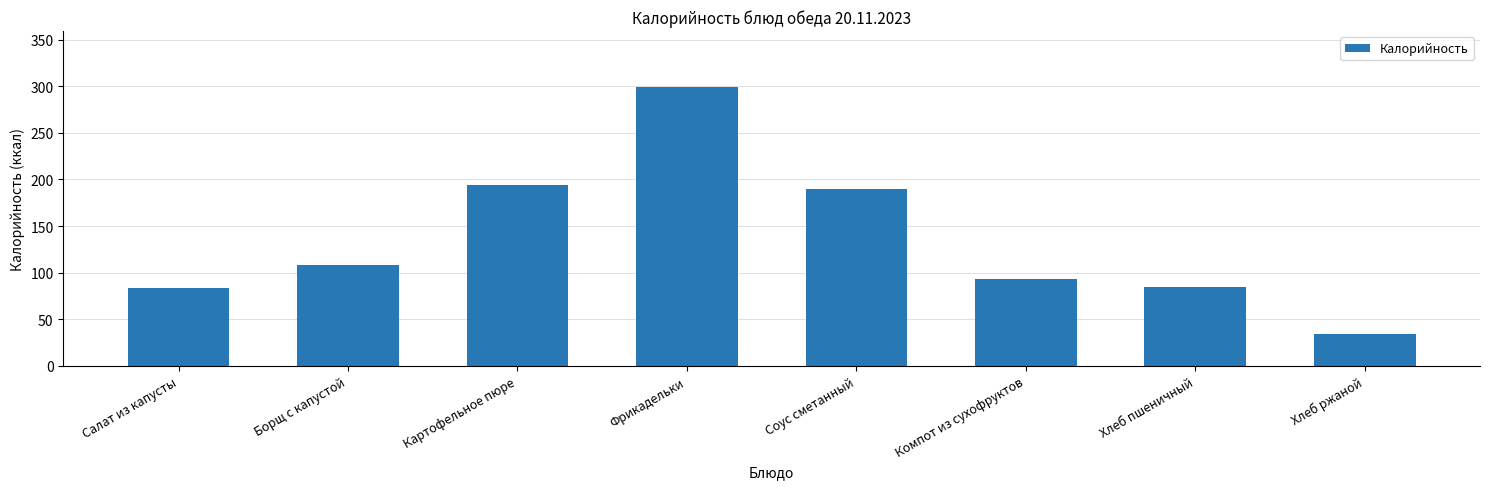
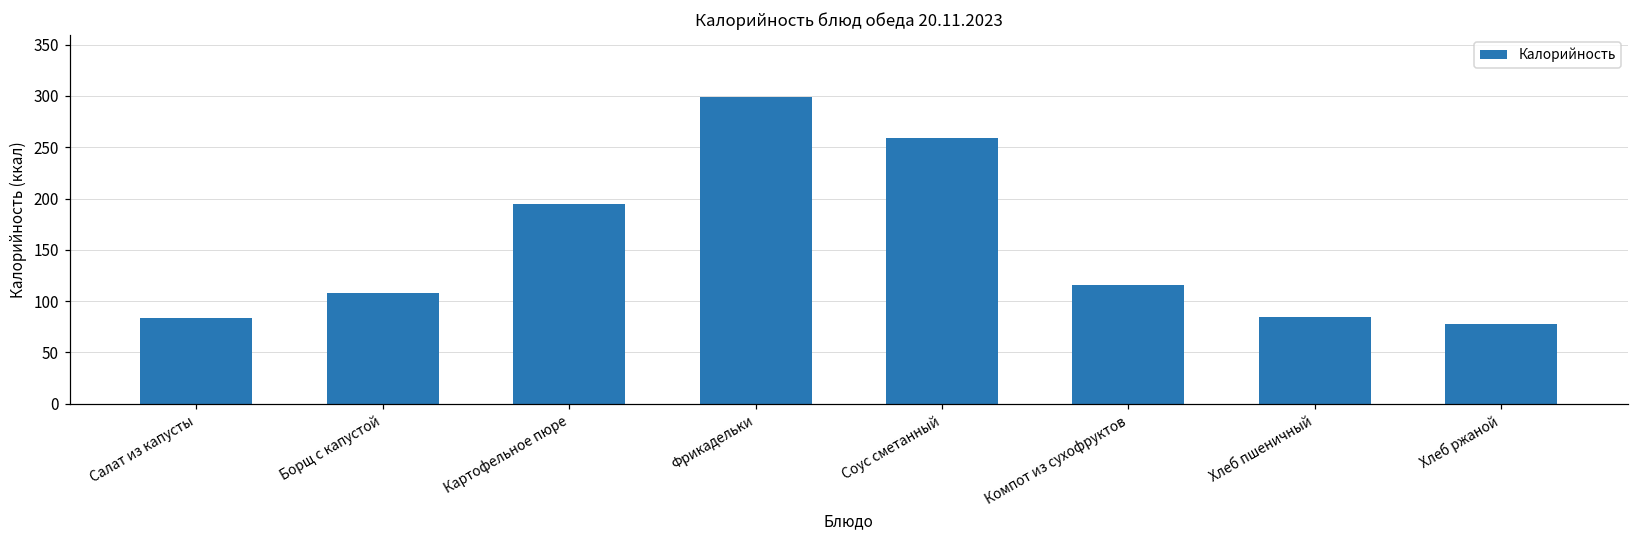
  {
    "Салат из капусты": 80,
    "Борщ с капустой": 110,
    "Картофельное пюре": 190,
    "Фрикадельки": 300,
-   "Соус сметанный": 190,
-   "Компот из сухофруктов": 90,
+   "Соус сметанный": 260,
+   "Компот из сухофруктов": 120,
    "Хлеб пшеничный": 80,
-   "Хлеб ржаной": 30
+   "Хлеб ржаной": 80
  }
